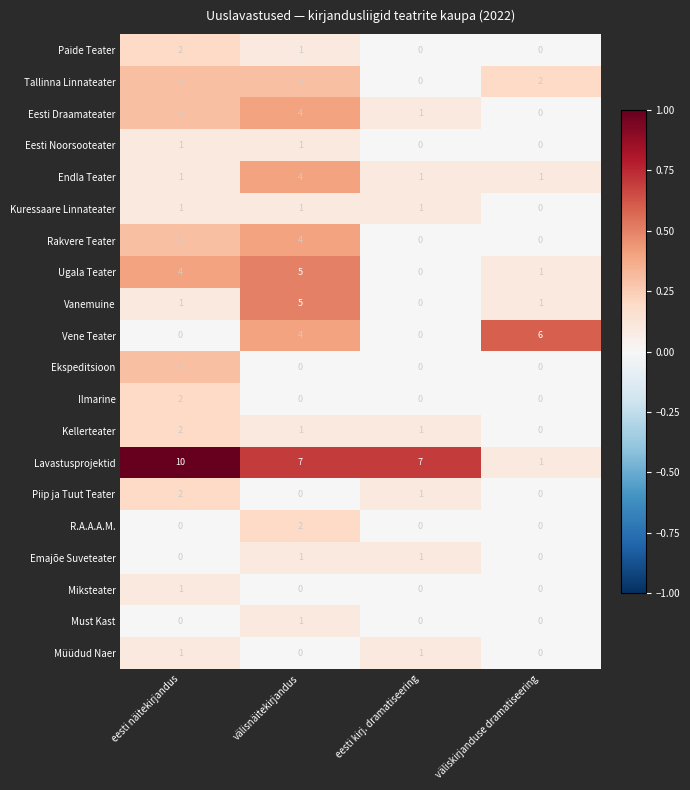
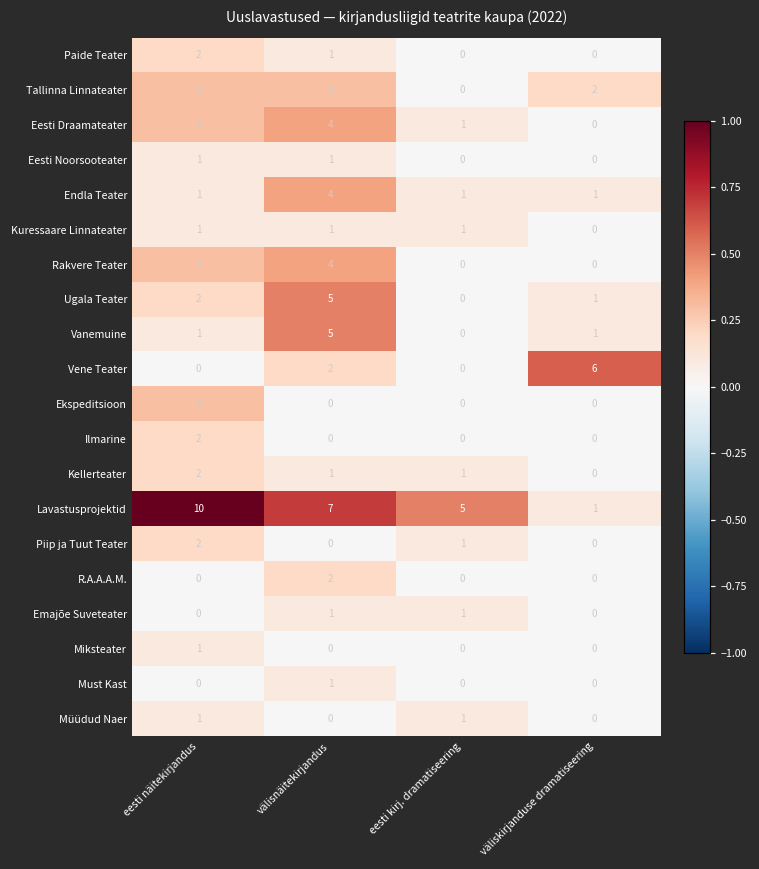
  {
    "Paide Teater": {
      "eesti näitekirjandus": 2
    },
    "Tallinna Linnateater": {
      "väliskirjanduse dramatiseering": 2
    },
    "Eesti Draamateater": {
      "välisnäitekirjandus": 4
    },
    "Endla Teater": {
      "välisnäitekirjandus": 4
    },
    "Rakvere Teater": {
      "välisnäitekirjandus": 4
    },
    "Ugala Teater": {
-     "eesti näitekirjandus": 4,
+     "eesti näitekirjandus": 2,
      "välisnäitekirjandus": 5
    },
    "Vanemuine": {
      "välisnäitekirjandus": 5
    },
    "Vene Teater": {
-     "välisnäitekirjandus": 4,
+     "välisnäitekirjandus": 2,
      "väliskirjanduse dramatiseering": 6
    },
    "Ilmarine": {
      "eesti näitekirjandus": 2
    },
    "Kellerteater": {
      "eesti näitekirjandus": 2
    },
    "Lavastusprojektid": {
      "eesti näitekirjandus": 10,
      "välisnäitekirjandus": 7,
-     "eesti kirj. dramatiseering": 7
+     "eesti kirj. dramatiseering": 5
    },
    "Piip ja Tuut Teater": {
      "eesti näitekirjandus": 2
    },
    "R.A.A.A.M.": {
      "välisnäitekirjandus": 2
    }
  }
